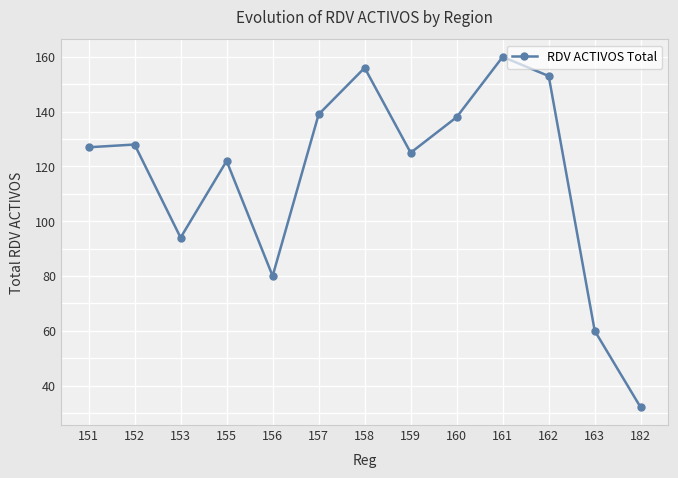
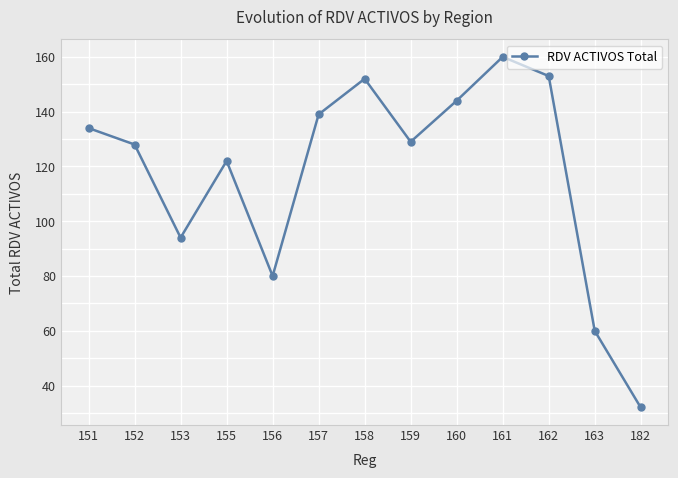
  {
-   "151": 127,
+   "151": 134,
    "152": 128,
    "153": 94,
    "155": 122,
    "156": 80,
    "157": 139,
-   "158": 156,
-   "159": 125,
-   "160": 138,
+   "158": 152,
+   "159": 129,
+   "160": 144,
    "161": 160,
    "162": 153,
    "163": 60,
    "182": 32
  }
